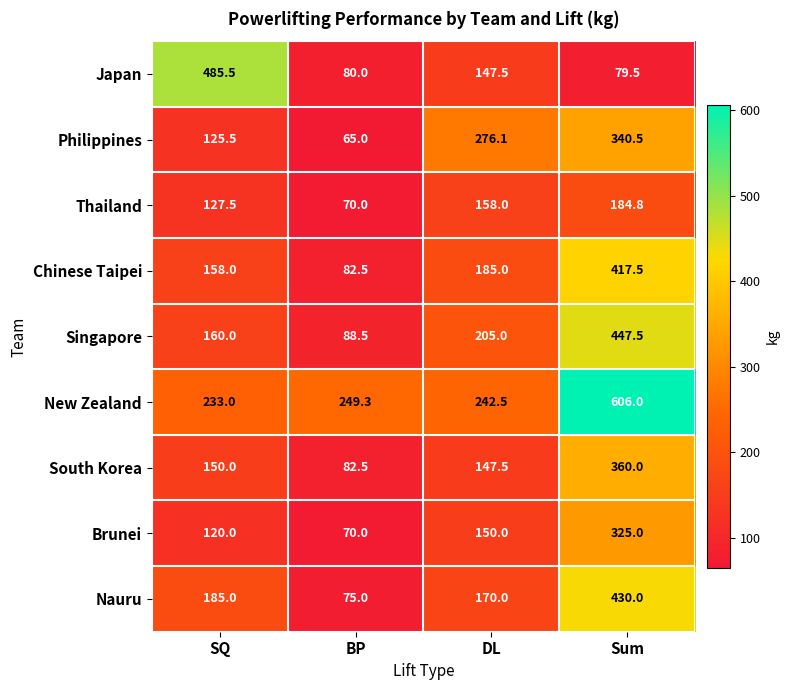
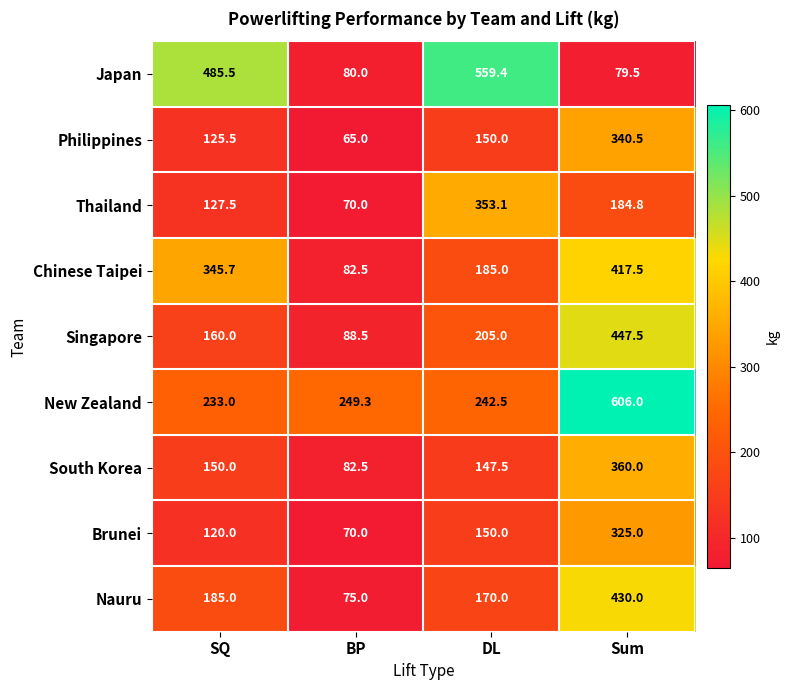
  {
    "Japan": {
      "SQ": 485.5,
      "BP": 80.0,
-     "DL": 147.5,
+     "DL": 559.4,
      "Sum": 79.5
    },
    "Philippines": {
      "SQ": 125.5,
      "BP": 65.0,
-     "DL": 276.1,
+     "DL": 150.0,
      "Sum": 340.5
    },
    "Thailand": {
      "SQ": 127.5,
      "BP": 70.0,
-     "DL": 158.0,
+     "DL": 353.1,
      "Sum": 184.8
    },
    "Chinese Taipei": {
-     "SQ": 158.0,
+     "SQ": 345.7,
      "BP": 82.5,
      "DL": 185.0,
      "Sum": 417.5
    },
    "Singapore": {
      "SQ": 160.0,
      "BP": 88.5,
      "DL": 205.0,
      "Sum": 447.5
    },
    "New Zealand": {
      "SQ": 233.0,
      "BP": 249.3,
      "DL": 242.5,
      "Sum": 606.0
    },
    "South Korea": {
      "SQ": 150.0,
      "BP": 82.5,
      "DL": 147.5,
      "Sum": 360.0
    },
    "Brunei": {
      "SQ": 120.0,
      "BP": 70.0,
      "DL": 150.0,
      "Sum": 325.0
    },
    "Nauru": {
      "SQ": 185.0,
      "BP": 75.0,
      "DL": 170.0,
      "Sum": 430.0
    }
  }
